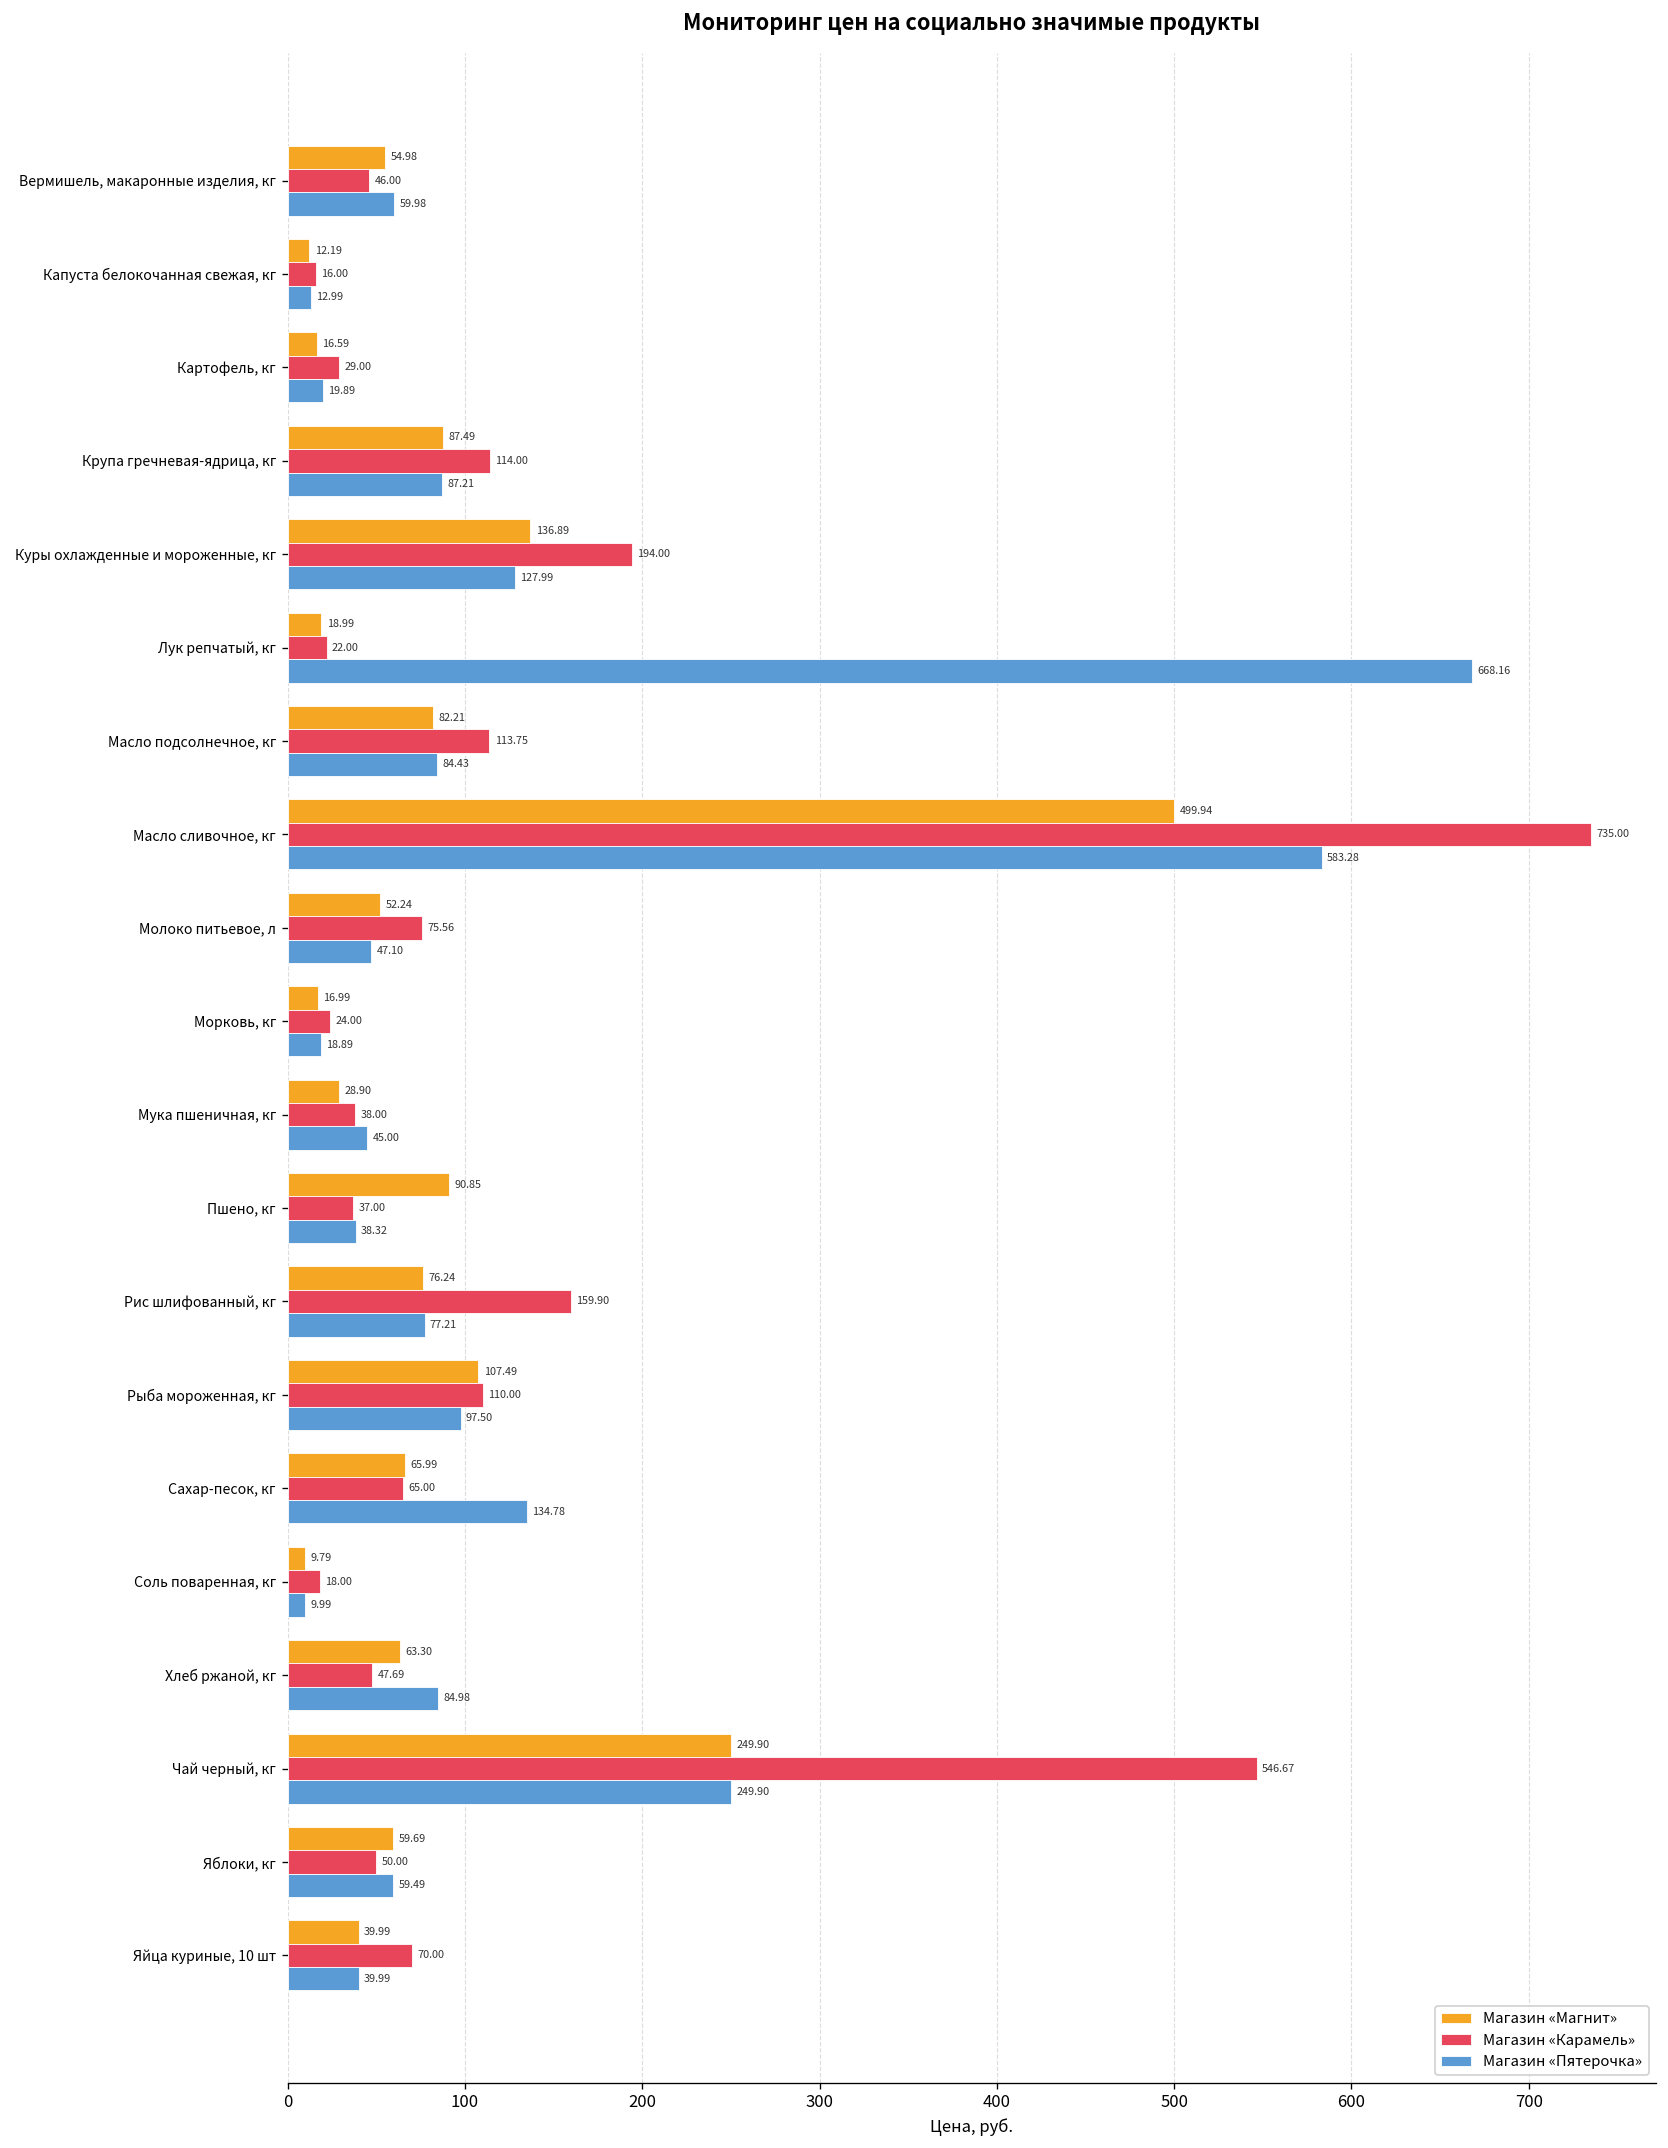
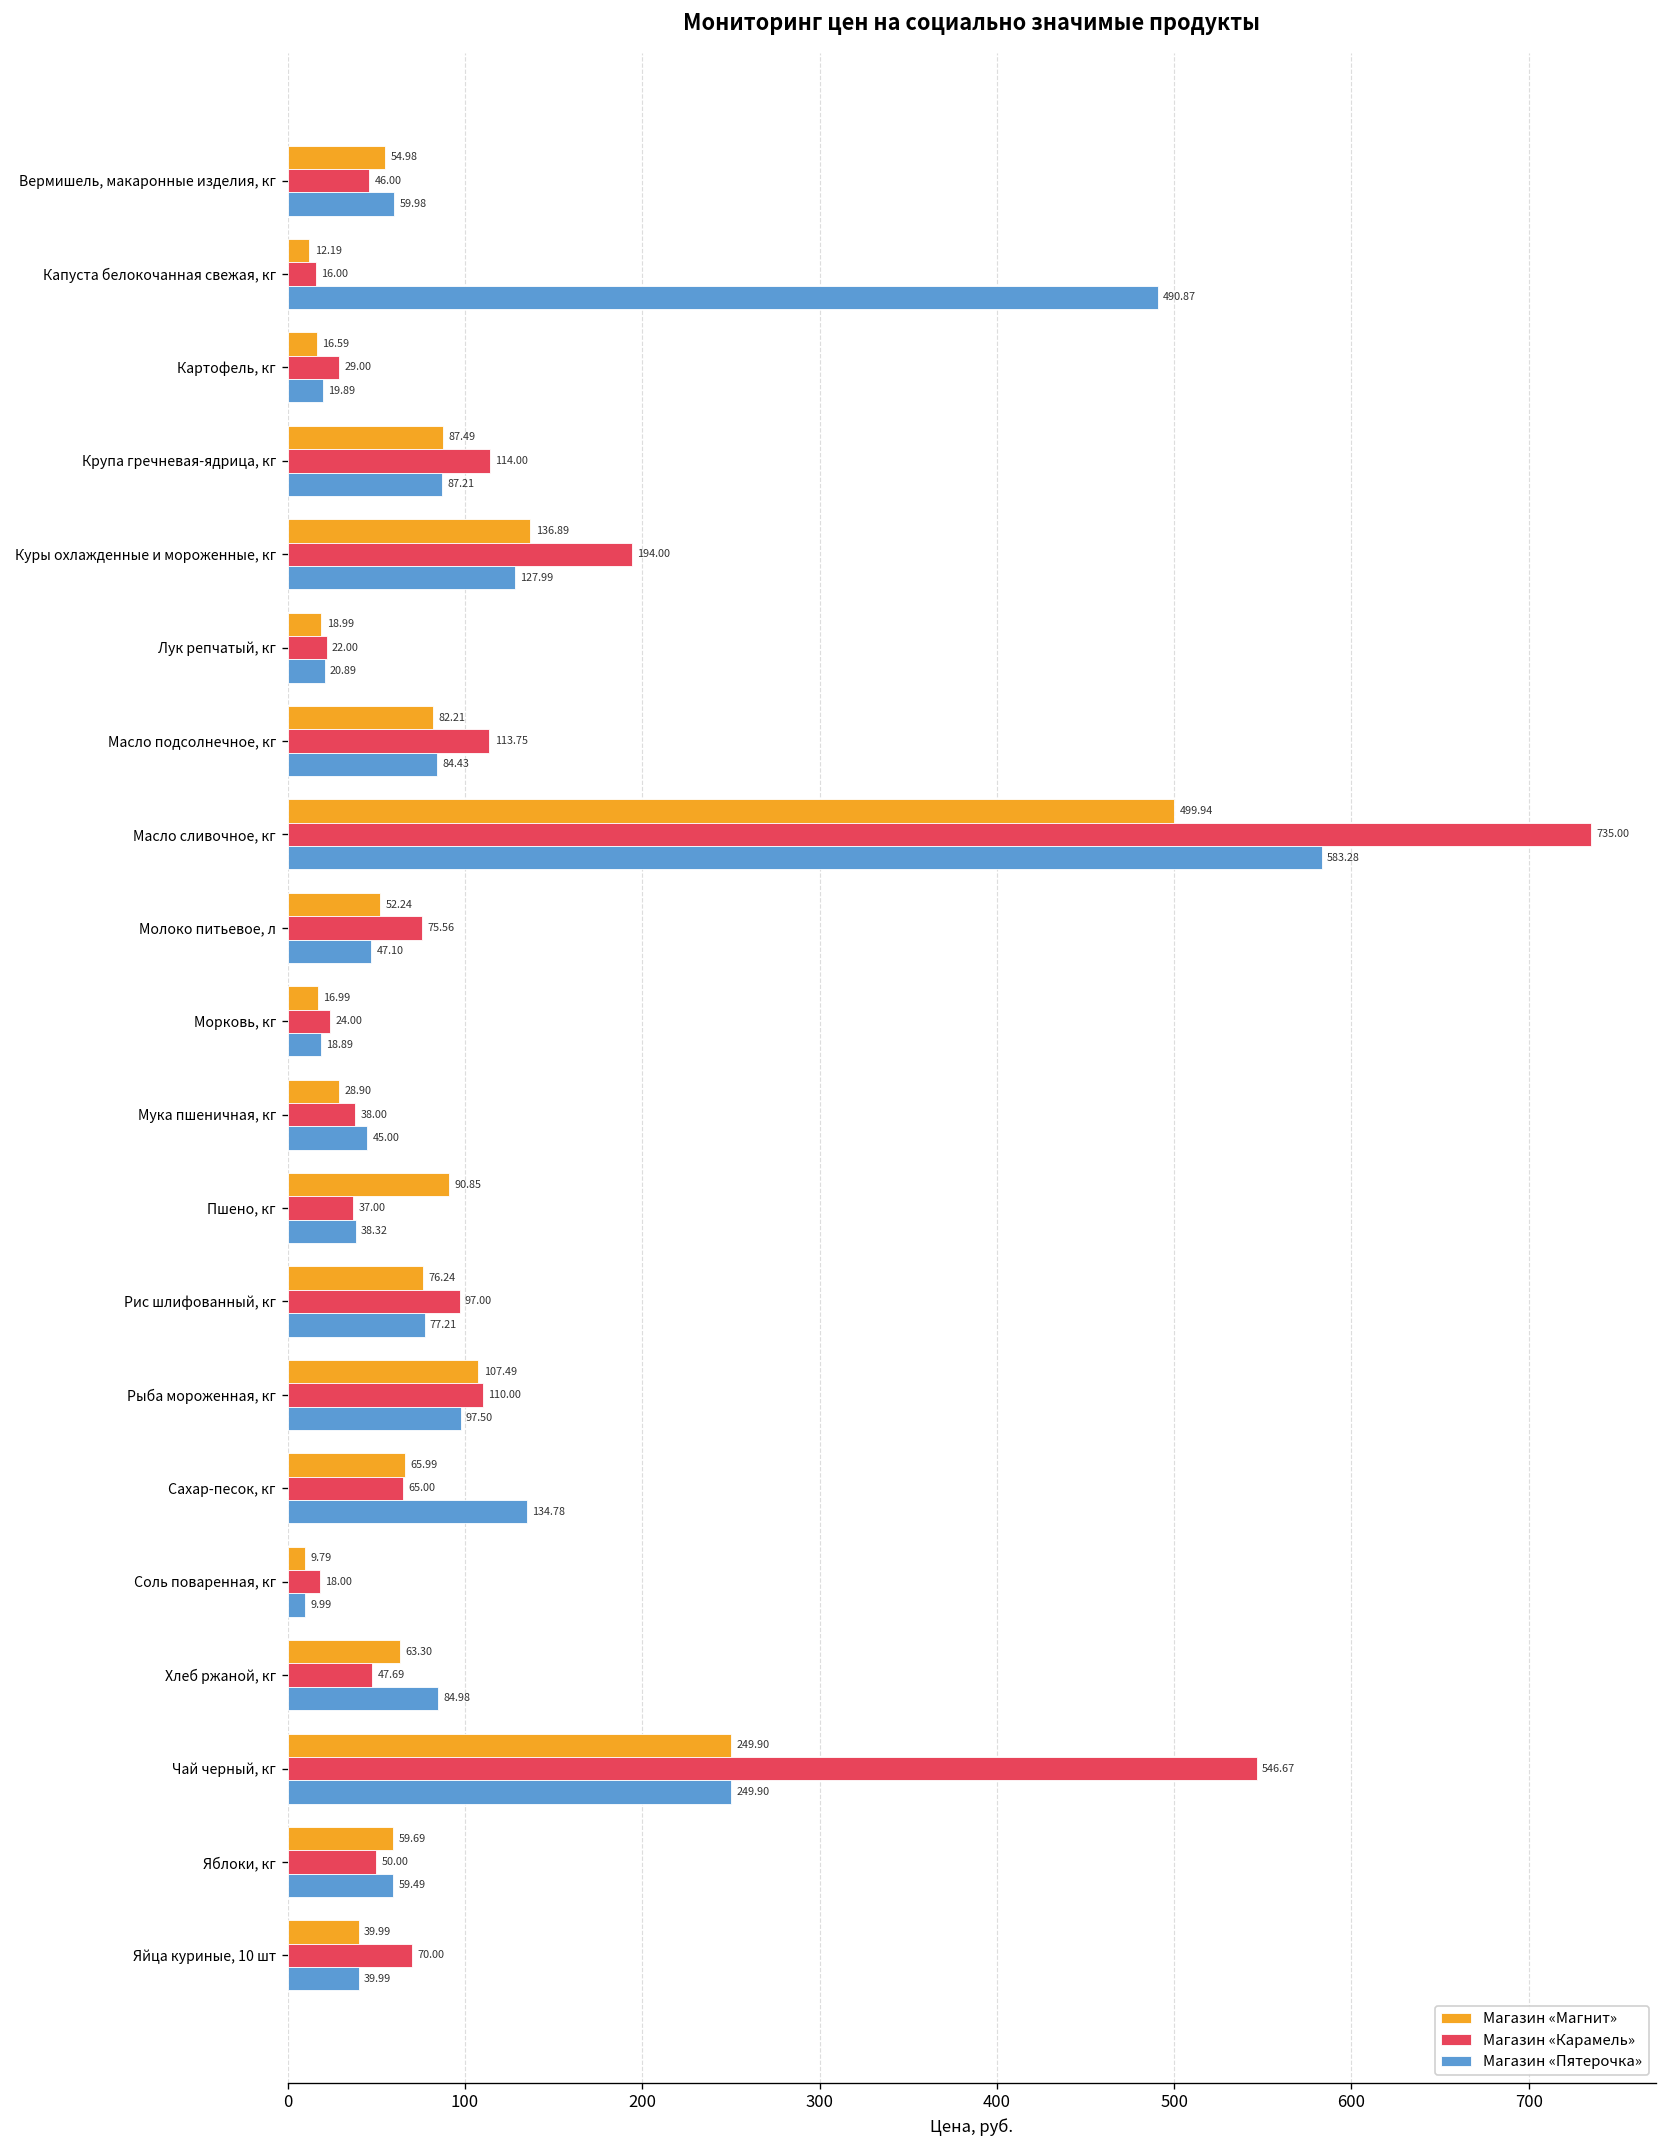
  {
    "Магазин «Магнит»": {
      "Вермишель, макаронные изделия, кг": 54.98,
      "Капуста белокочанная свежая, кг": 12.19,
      "Картофель, кг": 16.59,
      "Крупа гречневая-ядрица, кг": 87.49,
      "Куры охлажденные и мороженные, кг": 136.89,
      "Лук репчатый, кг": 18.99,
      "Масло подсолнечное, кг": 82.21,
      "Масло сливочное, кг": 499.94,
      "Молоко питьевое, л": 52.24,
      "Морковь, кг": 16.99,
      "Мука пшеничная, кг": 28.90,
      "Пшено, кг": 90.85,
      "Рис шлифованный, кг": 76.24,
      "Рыба мороженная, кг": 107.49,
      "Сахар-песок, кг": 65.99,
      "Соль поваренная, кг": 9.79,
      "Хлеб ржаной, кг": 63.30,
      "Чай черный, кг": 249.90,
      "Яблоки, кг": 59.69,
      "Яйца куриные, 10 шт": 39.99
    },
    "Магазин «Карамель»": {
      "Вермишель, макаронные изделия, кг": 46.00,
      "Капуста белокочанная свежая, кг": 16.00,
      "Картофель, кг": 29.00,
      "Крупа гречневая-ядрица, кг": 114.00,
      "Куры охлажденные и мороженные, кг": 194.00,
      "Лук репчатый, кг": 22.00,
      "Масло подсолнечное, кг": 113.75,
      "Масло сливочное, кг": 735.00,
      "Молоко питьевое, л": 75.56,
      "Морковь, кг": 24.00,
      "Мука пшеничная, кг": 38.00,
      "Пшено, кг": 37.00,
-     "Рис шлифованный, кг": 159.90,
+     "Рис шлифованный, кг": 97.00,
      "Рыба мороженная, кг": 110.00,
      "Сахар-песок, кг": 65.00,
      "Соль поваренная, кг": 18.00,
      "Хлеб ржаной, кг": 47.69,
      "Чай черный, кг": 546.67,
      "Яблоки, кг": 50.00,
      "Яйца куриные, 10 шт": 70.00
    },
    "Магазин «Пятерочка»": {
      "Вермишель, макаронные изделия, кг": 59.98,
-     "Капуста белокочанная свежая, кг": 12.99,
+     "Капуста белокочанная свежая, кг": 490.87,
      "Картофель, кг": 19.89,
      "Крупа гречневая-ядрица, кг": 87.21,
      "Куры охлажденные и мороженные, кг": 127.99,
-     "Лук репчатый, кг": 668.16,
+     "Лук репчатый, кг": 20.89,
      "Масло подсолнечное, кг": 84.43,
      "Масло сливочное, кг": 583.28,
      "Молоко питьевое, л": 47.10,
      "Морковь, кг": 18.89,
      "Мука пшеничная, кг": 45.00,
      "Пшено, кг": 38.32,
      "Рис шлифованный, кг": 77.21,
      "Рыба мороженная, кг": 97.50,
      "Сахар-песок, кг": 134.78,
      "Соль поваренная, кг": 9.99,
      "Хлеб ржаной, кг": 84.98,
      "Чай черный, кг": 249.90,
      "Яблоки, кг": 59.49,
      "Яйца куриные, 10 шт": 39.99
    }
  }
